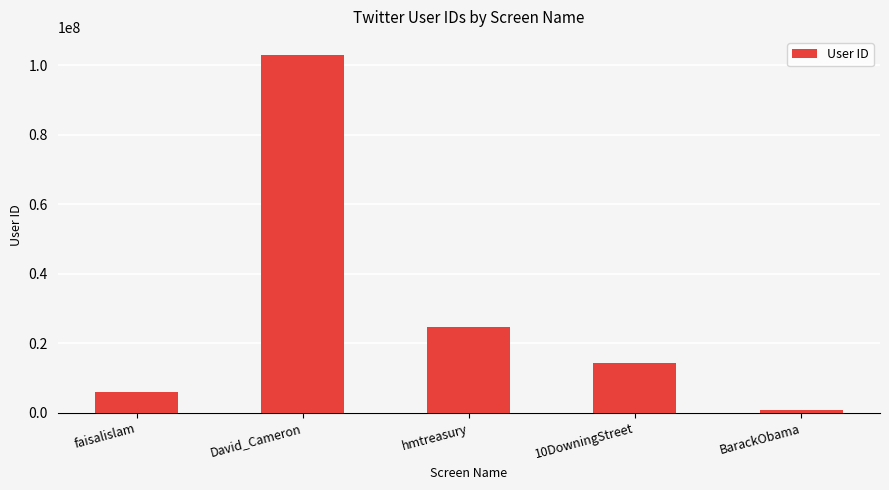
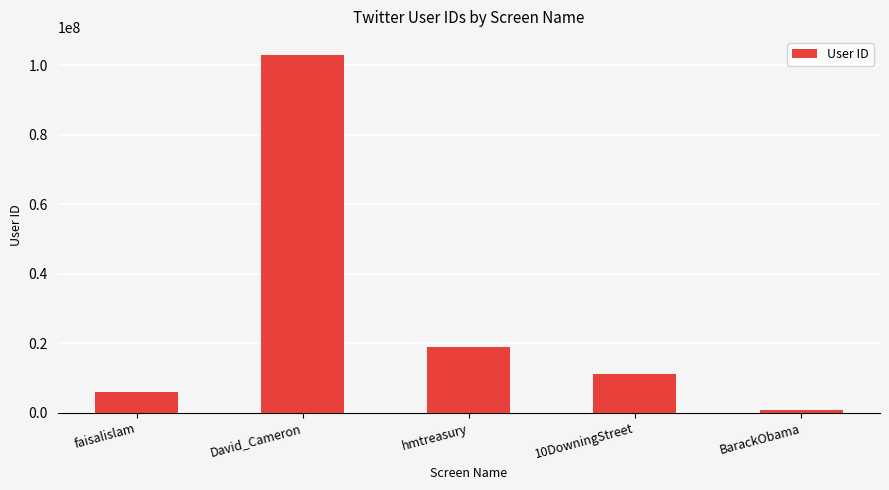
  {
    "faisalislam": 6000000,
    "David_Cameron": 103000000,
-   "hmtreasury": 25000000,
-   "10DowningStreet": 14000000,
+   "hmtreasury": 19000000,
+   "10DowningStreet": 11000000,
    "BarackObama": 1000000
  }
